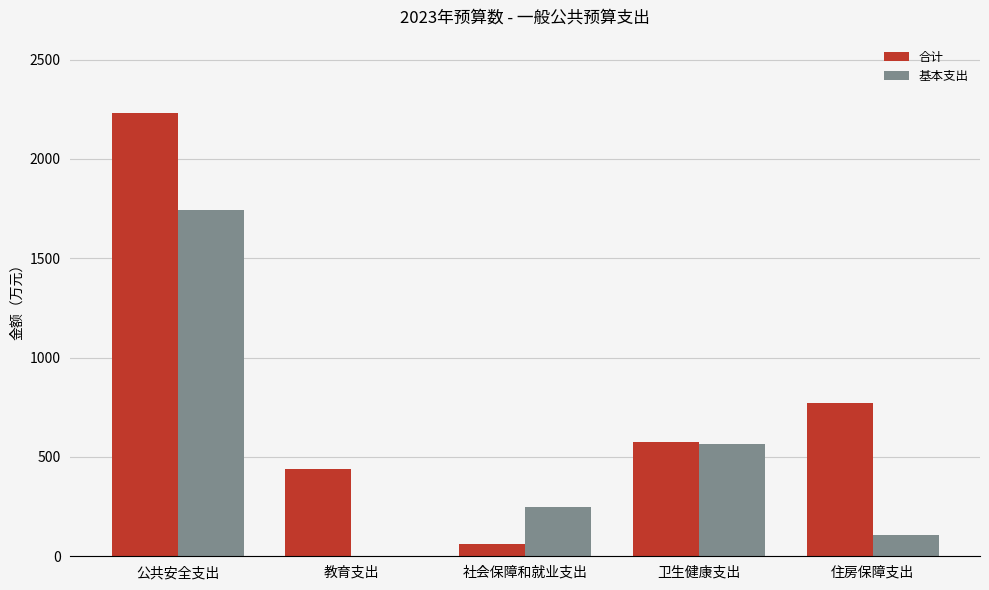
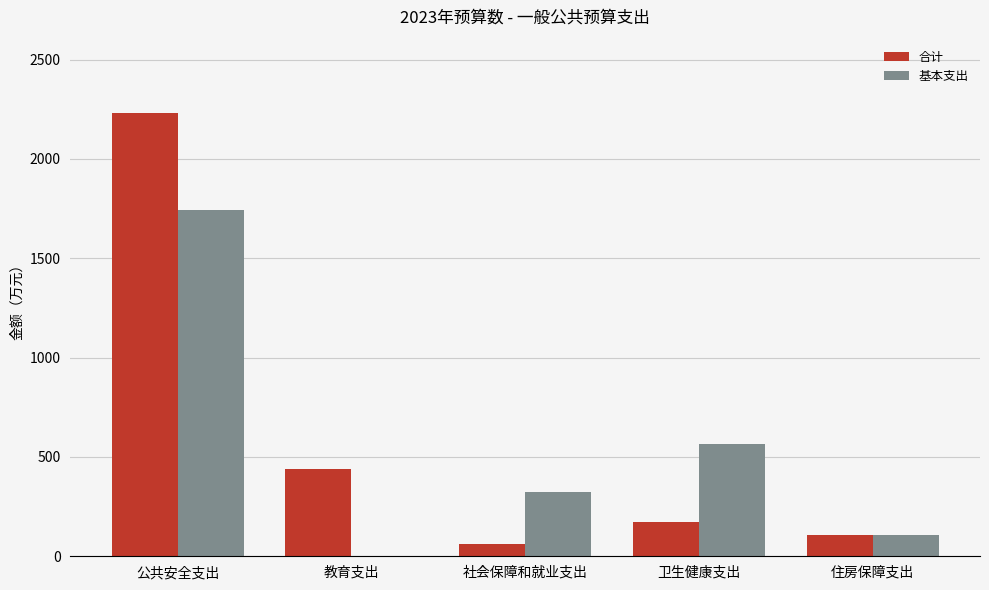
  {
    "合计": {
      "公共安全支出": 2230,
      "教育支出": 440,
      "社会保障和就业支出": 60,
-     "卫生健康支出": 570,
-     "住房保障支出": 770
+     "卫生健康支出": 170,
+     "住房保障支出": 110
    },
    "基本支出": {
      "公共安全支出": 1740,
      "教育支出": 0,
-     "社会保障和就业支出": 250,
+     "社会保障和就业支出": 320,
      "卫生健康支出": 570,
      "住房保障支出": 110
    }
  }
